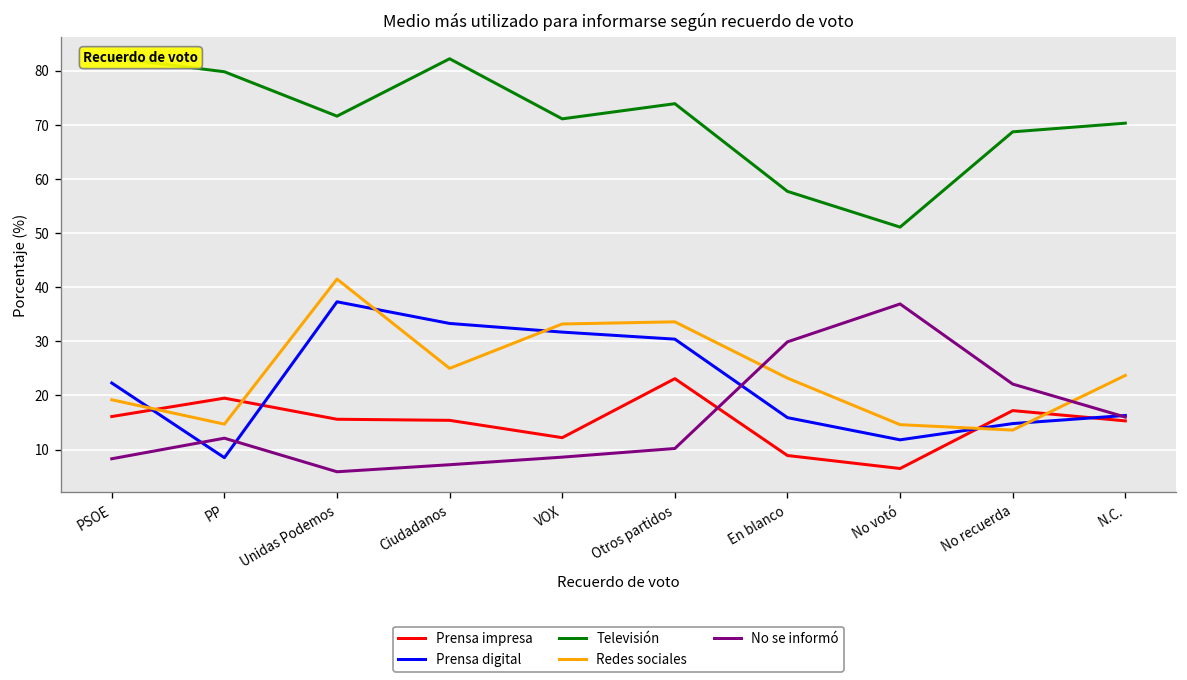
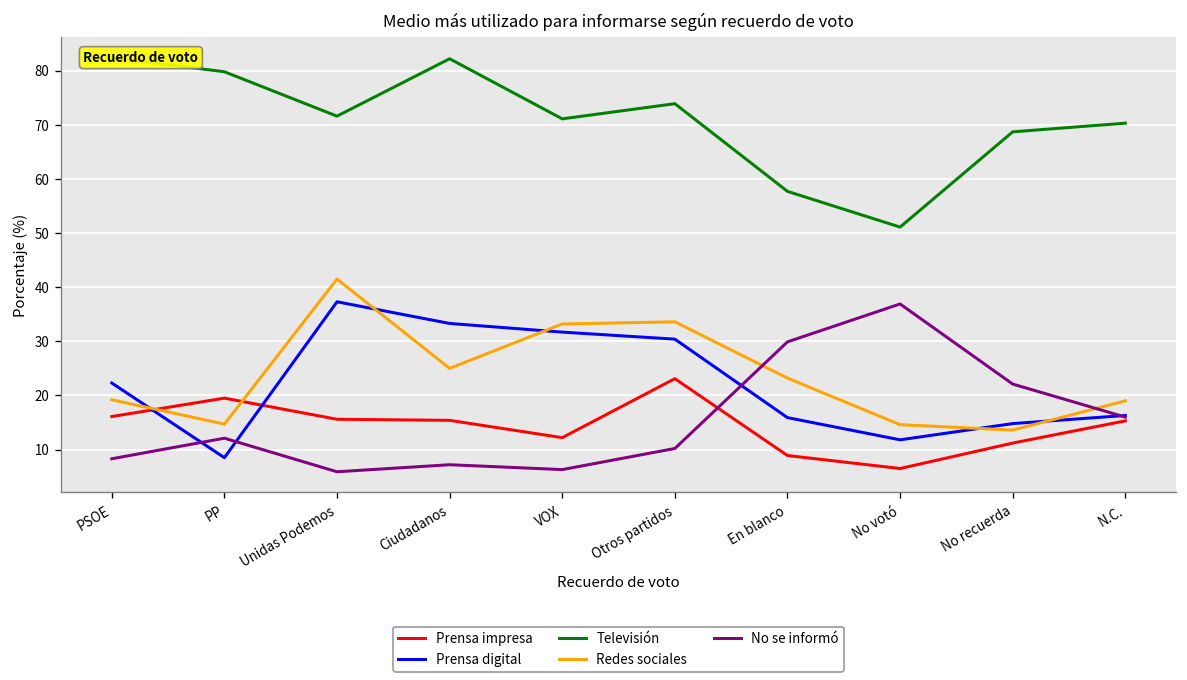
  {
    "Prensa impresa": {
      "PSOE": 16,
      "PP": 20,
      "Unidas Podemos": 16,
      "Ciudadanos": 15,
      "VOX": 12,
      "Otros partidos": 23,
      "En blanco": 9,
      "No votó": 7,
-     "No recuerda": 17,
+     "No recuerda": 11,
      "N.C.": 15
    },
    "Prensa digital": {
      "PSOE": 22,
      "PP": 9,
      "Unidas Podemos": 37,
      "Ciudadanos": 33,
      "VOX": 32,
      "Otros partidos": 30,
      "En blanco": 16,
      "No votó": 12,
      "No recuerda": 15
    },
    "Televisión": {
      "PP": 80,
      "Unidas Podemos": 72,
      "Ciudadanos": 82,
      "VOX": 71,
      "Otros partidos": 74,
      "En blanco": 58,
      "No votó": 51,
      "No recuerda": 69,
      "N.C.": 70
    },
    "Redes sociales": {
      "PSOE": 19,
      "PP": 15,
      "Unidas Podemos": 42,
      "Ciudadanos": 25,
      "VOX": 33,
      "Otros partidos": 34,
      "En blanco": 23,
      "No votó": 15,
      "No recuerda": 14,
-     "N.C.": 24
+     "N.C.": 19
    },
    "No se informó": {
      "PSOE": 8,
      "PP": 12,
      "Unidas Podemos": 6,
      "Ciudadanos": 7,
-     "VOX": 9,
+     "VOX": 6,
      "Otros partidos": 10,
      "En blanco": 30,
      "No votó": 37,
      "No recuerda": 22
    }
  }
